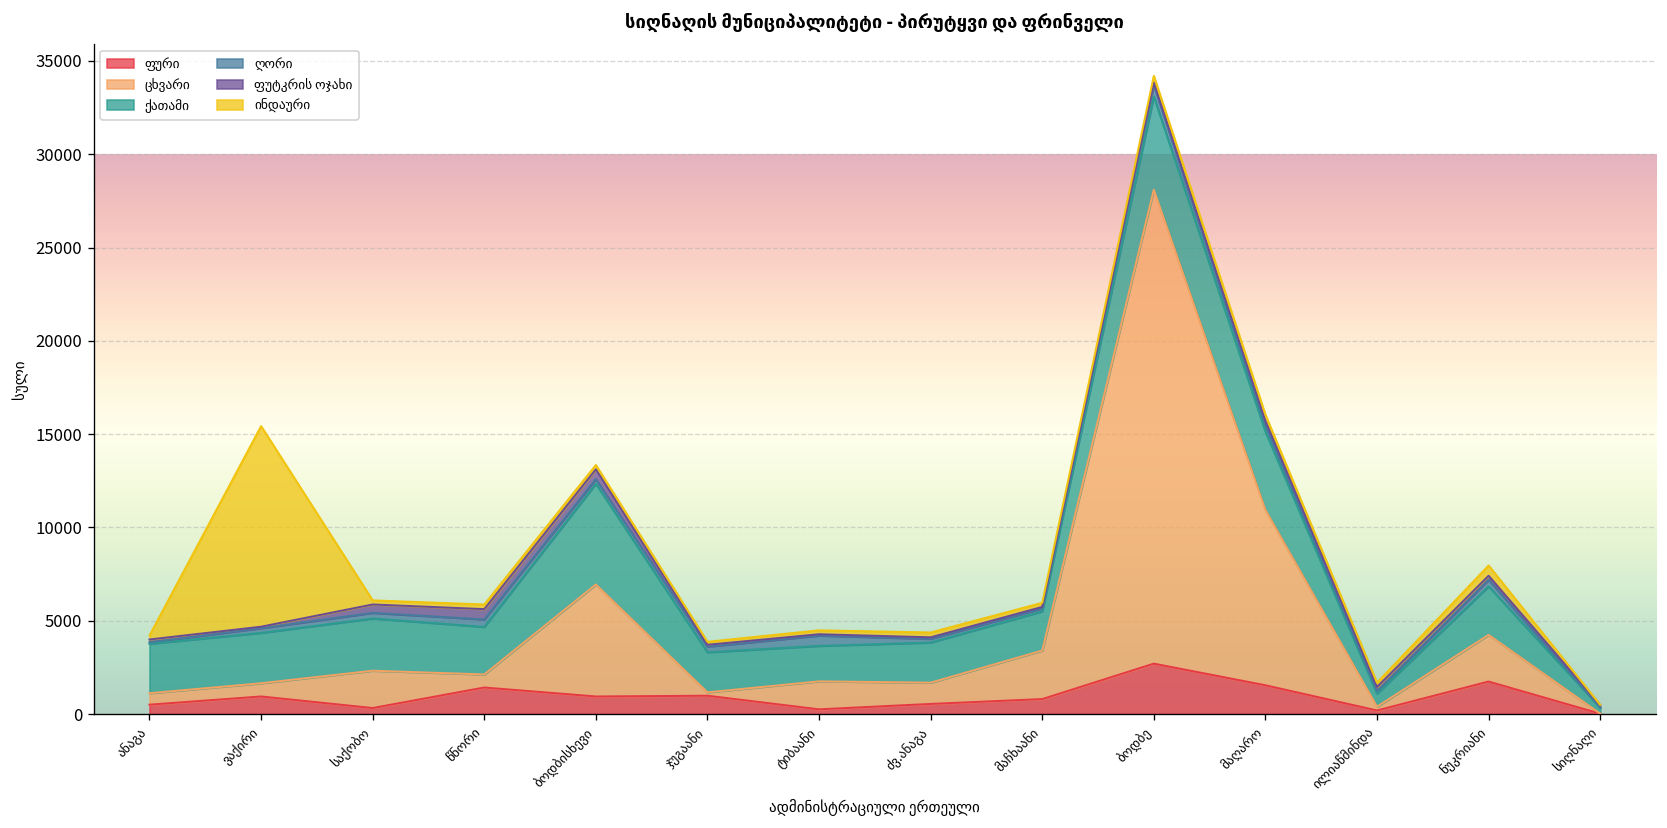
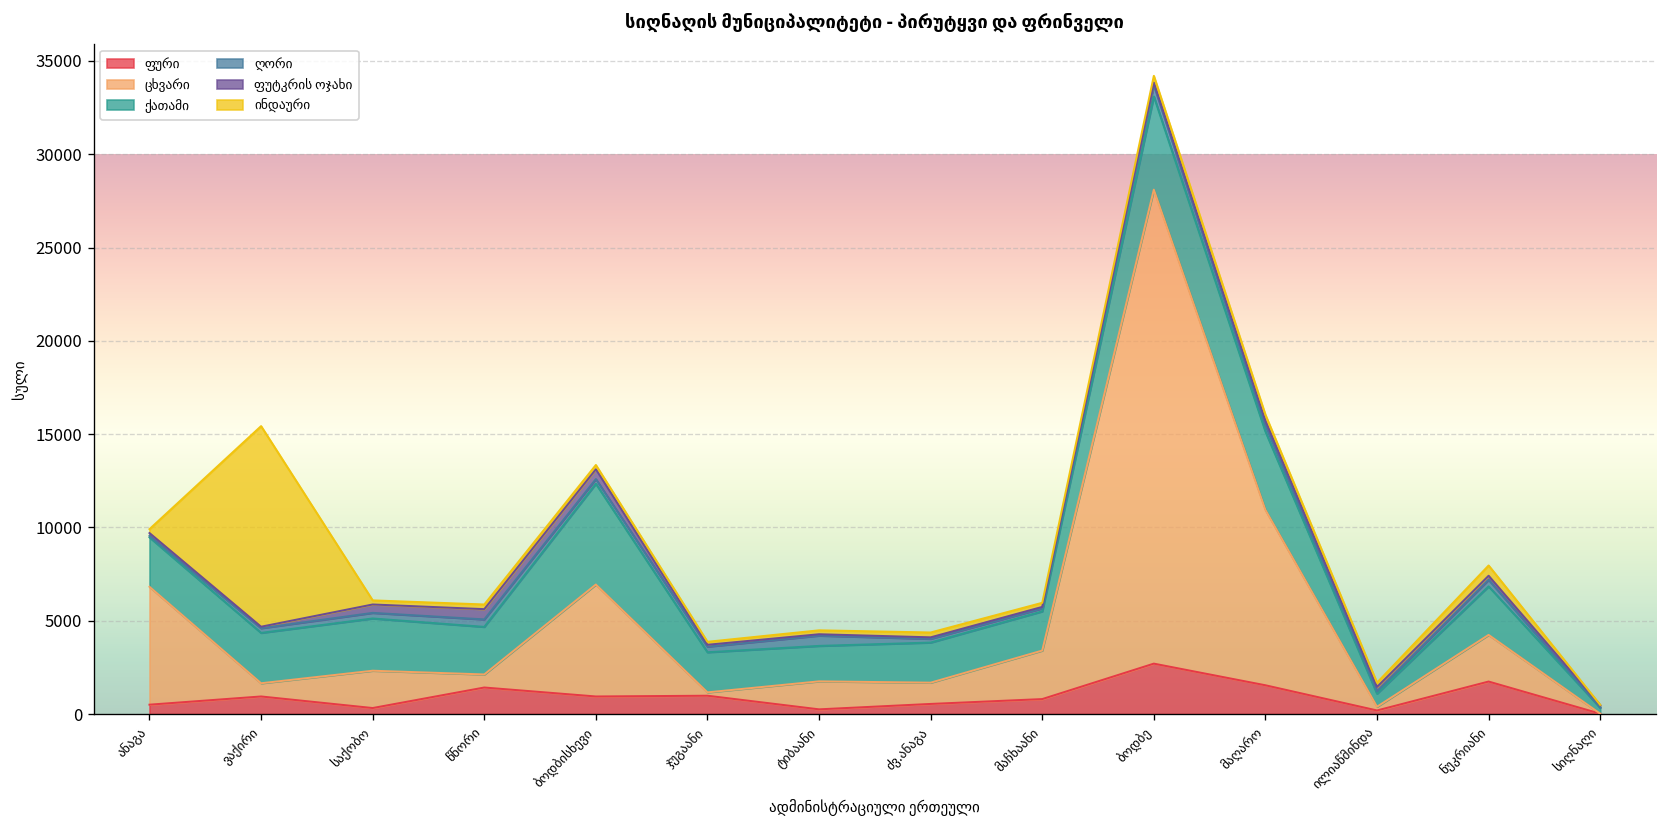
  {
    "ფური": {
      "ანაგა": 500,
      "ვაქირი": 900,
      "საქობო": 300,
      "წნორი": 1400,
      "ბოდბისხევი": 900,
      "ჯუგაანი": 1000,
      "ტიბაანი": 300,
      "ძვ.ანაგა": 500,
      "მაჩხაანი": 800,
      "ბოდბე": 2700,
      "მაღარო": 1500,
      "ილიაწმინდა": 200,
      "ნუკრიანი": 1700
    },
    "ცხვარი": {
-     "ანაგა": 600,
+     "ანაგა": 6300,
      "ვაქირი": 700,
      "საქობო": 2000,
      "წნორი": 700,
      "ბოდბისხევი": 6000,
      "ჯუგაანი": 200,
      "ტიბაანი": 1500,
      "ძვ.ანაგა": 1100,
      "მაჩხაანი": 2600,
      "ბოდბე": 25400,
      "მაღარო": 9400,
      "ილიაწმინდა": 200,
      "ნუკრიანი": 2500
    },
    "ფუტკრის ოჯახი": {
      "საქობო": 500,
      "წნორი": 600,
      "ბოდბისხევი": 500,
      "მაღარო": 200,
      "ილიაწმინდა": 200,
      "ნუკრიანი": 200
    },
    "ინდაური": {
      "ანაგა": 200,
      "ვაქირი": 10800,
      "საქობო": 200,
      "წნორი": 300,
      "ბოდბისხევი": 200,
      "ტიბაანი": 200,
      "ძვ.ანაგა": 300,
      "მაჩხაანი": 200,
      "ბოდბე": 400,
      "მაღარო": 300,
      "ილიაწმინდა": 200,
      "ნუკრიანი": 600
    }
  }
